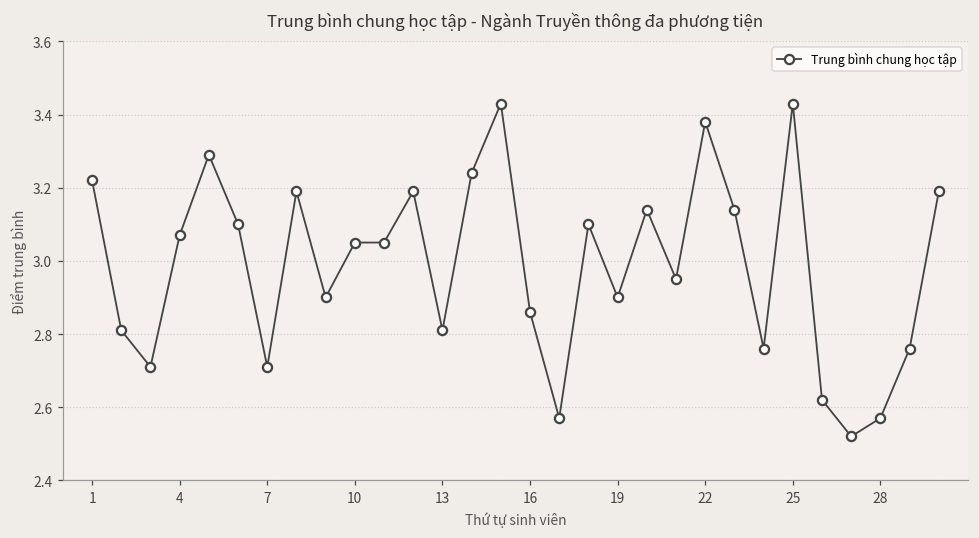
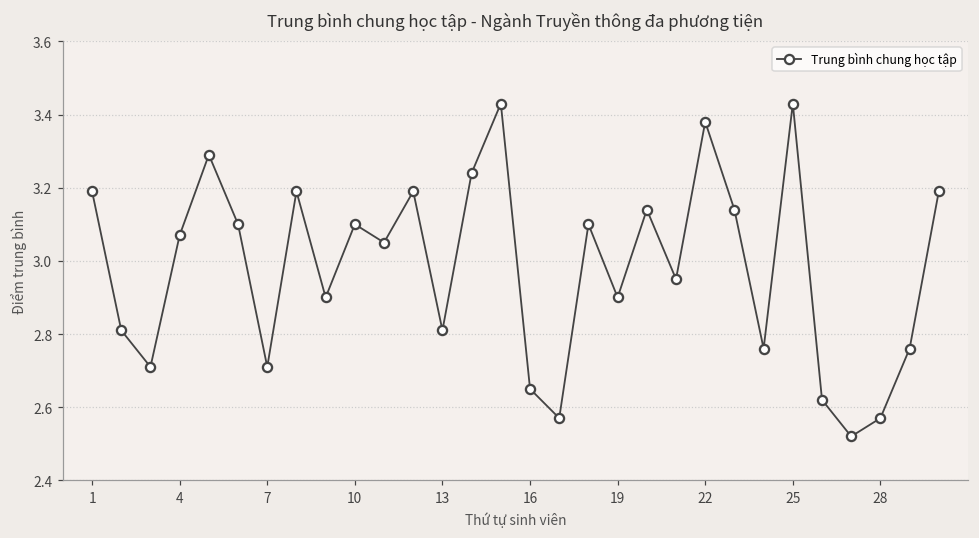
  {
-   "1": 3.22,
+   "1": 3.19,
    "4": 3.07,
    "7": 2.71,
-   "10": 3.05,
+   "10": 3.10,
    "13": 2.81,
-   "16": 2.86,
+   "16": 2.65,
    "19": 2.90,
    "22": 3.38,
    "25": 3.43,
    "28": 2.57
  }
